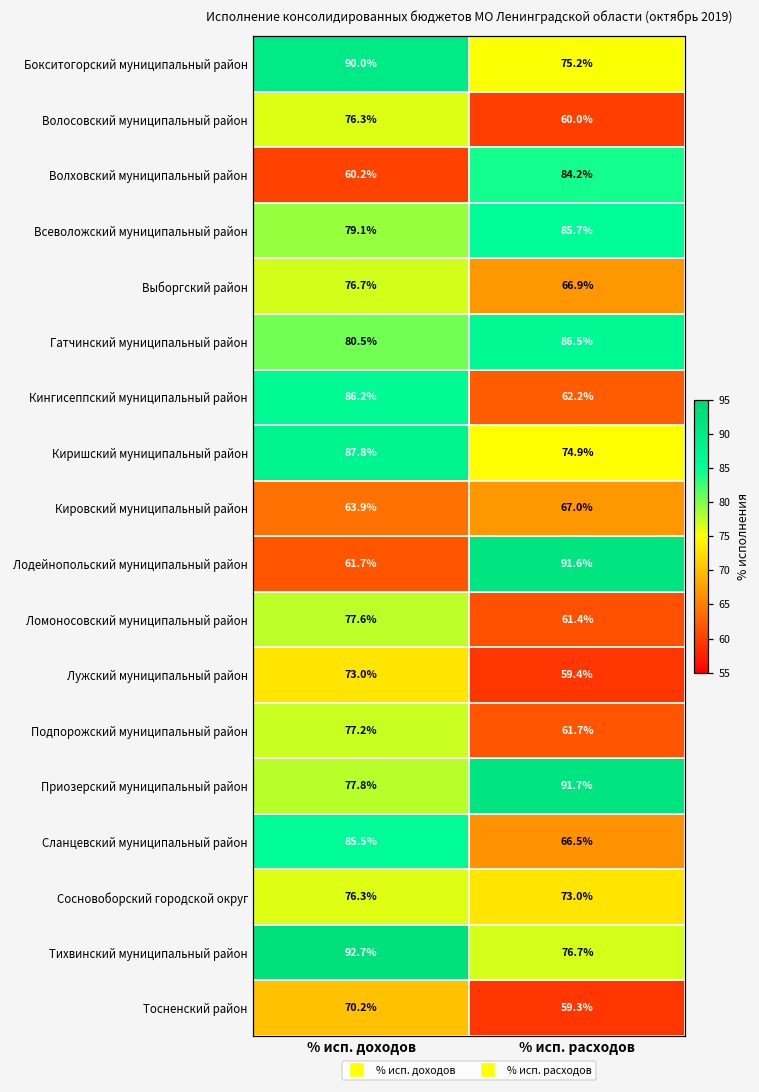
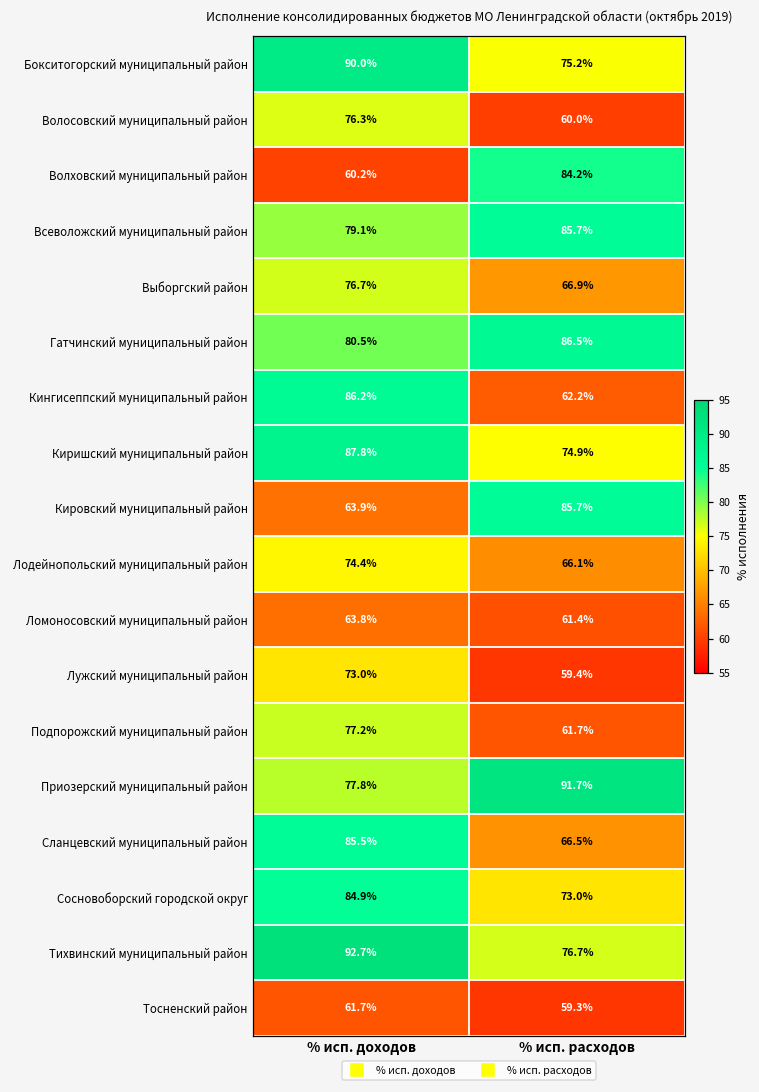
  {
    "Бокситогорский муниципальный район": {
      "% исп. доходов": "90.0%",
      "% исп. расходов": "75.2%"
    },
    "Волосовский муниципальный район": {
      "% исп. доходов": "76.3%",
      "% исп. расходов": "60.0%"
    },
    "Волховский муниципальный район": {
      "% исп. доходов": "60.2%",
      "% исп. расходов": "84.2%"
    },
    "Всеволожский муниципальный район": {
      "% исп. доходов": "79.1%",
      "% исп. расходов": "85.7%"
    },
    "Выборгский район": {
      "% исп. доходов": "76.7%",
      "% исп. расходов": "66.9%"
    },
    "Гатчинский муниципальный район": {
      "% исп. доходов": "80.5%",
      "% исп. расходов": "86.5%"
    },
    "Кингисеппский муниципальный район": {
      "% исп. доходов": "86.2%",
      "% исп. расходов": "62.2%"
    },
    "Киришский муниципальный район": {
      "% исп. доходов": "87.8%",
      "% исп. расходов": "74.9%"
    },
    "Кировский муниципальный район": {
      "% исп. доходов": "63.9%",
-     "% исп. расходов": "67.0%"
+     "% исп. расходов": "85.7%"
    },
    "Лодейнопольский муниципальный район": {
-     "% исп. доходов": "61.7%",
-     "% исп. расходов": "91.6%"
+     "% исп. доходов": "74.4%",
+     "% исп. расходов": "66.1%"
    },
    "Ломоносовский муниципальный район": {
-     "% исп. доходов": "77.6%",
+     "% исп. доходов": "63.8%",
      "% исп. расходов": "61.4%"
    },
    "Лужский муниципальный район": {
      "% исп. доходов": "73.0%",
      "% исп. расходов": "59.4%"
    },
    "Подпорожский муниципальный район": {
      "% исп. доходов": "77.2%",
      "% исп. расходов": "61.7%"
    },
    "Приозерский муниципальный район": {
      "% исп. доходов": "77.8%",
      "% исп. расходов": "91.7%"
    },
    "Сланцевский муниципальный район": {
      "% исп. доходов": "85.5%",
      "% исп. расходов": "66.5%"
    },
    "Сосновоборский городской округ": {
-     "% исп. доходов": "76.3%",
+     "% исп. доходов": "84.9%",
      "% исп. расходов": "73.0%"
    },
    "Тихвинский муниципальный район": {
      "% исп. доходов": "92.7%",
      "% исп. расходов": "76.7%"
    },
    "Тосненский район": {
-     "% исп. доходов": "70.2%",
+     "% исп. доходов": "61.7%",
      "% исп. расходов": "59.3%"
    }
  }
